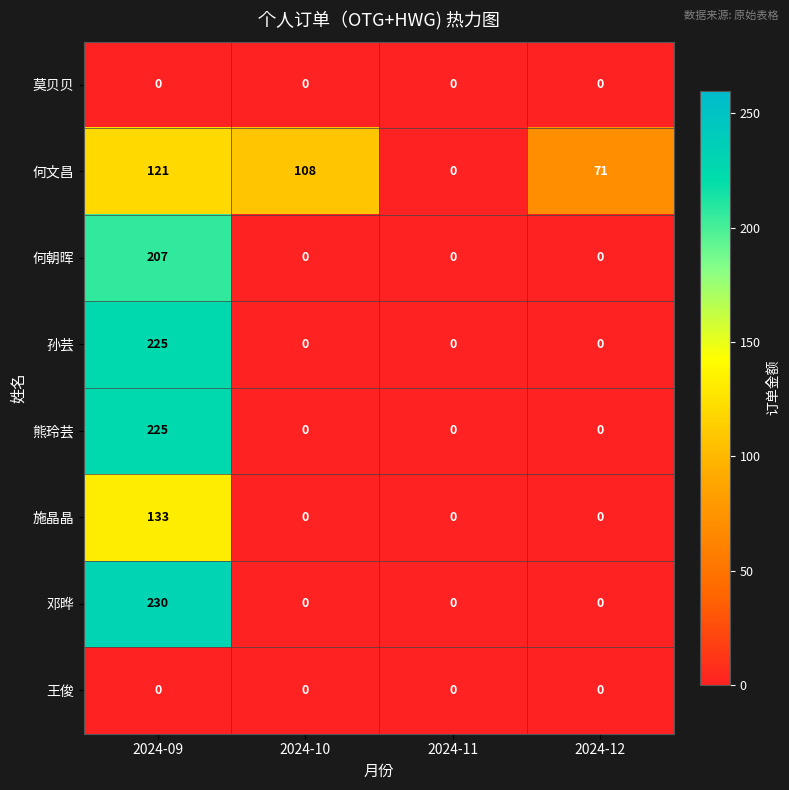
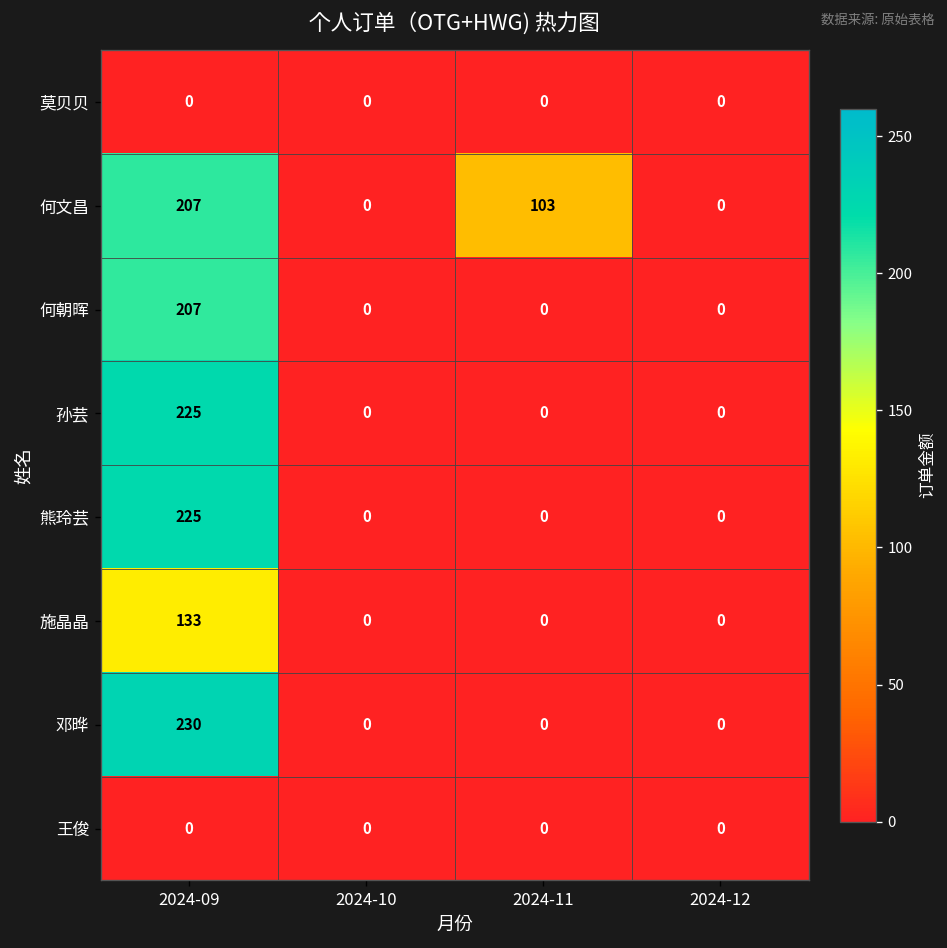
  {
    "莫贝贝": {
      "2024-09": 0,
      "2024-10": 0,
      "2024-11": 0,
      "2024-12": 0
    },
    "何文昌": {
-     "2024-09": 121,
-     "2024-10": 108,
-     "2024-11": 0,
-     "2024-12": 71
+     "2024-09": 207,
+     "2024-10": 0,
+     "2024-11": 103,
+     "2024-12": 0
    },
    "何朝晖": {
      "2024-09": 207,
      "2024-10": 0,
      "2024-11": 0,
      "2024-12": 0
    },
    "孙芸": {
      "2024-09": 225,
      "2024-10": 0,
      "2024-11": 0,
      "2024-12": 0
    },
    "熊玲芸": {
      "2024-09": 225,
      "2024-10": 0,
      "2024-11": 0,
      "2024-12": 0
    },
    "施晶晶": {
      "2024-09": 133,
      "2024-10": 0,
      "2024-11": 0,
      "2024-12": 0
    },
    "邓晔": {
      "2024-09": 230,
      "2024-10": 0,
      "2024-11": 0,
      "2024-12": 0
    },
    "王俊": {
      "2024-09": 0,
      "2024-10": 0,
      "2024-11": 0,
      "2024-12": 0
    }
  }
